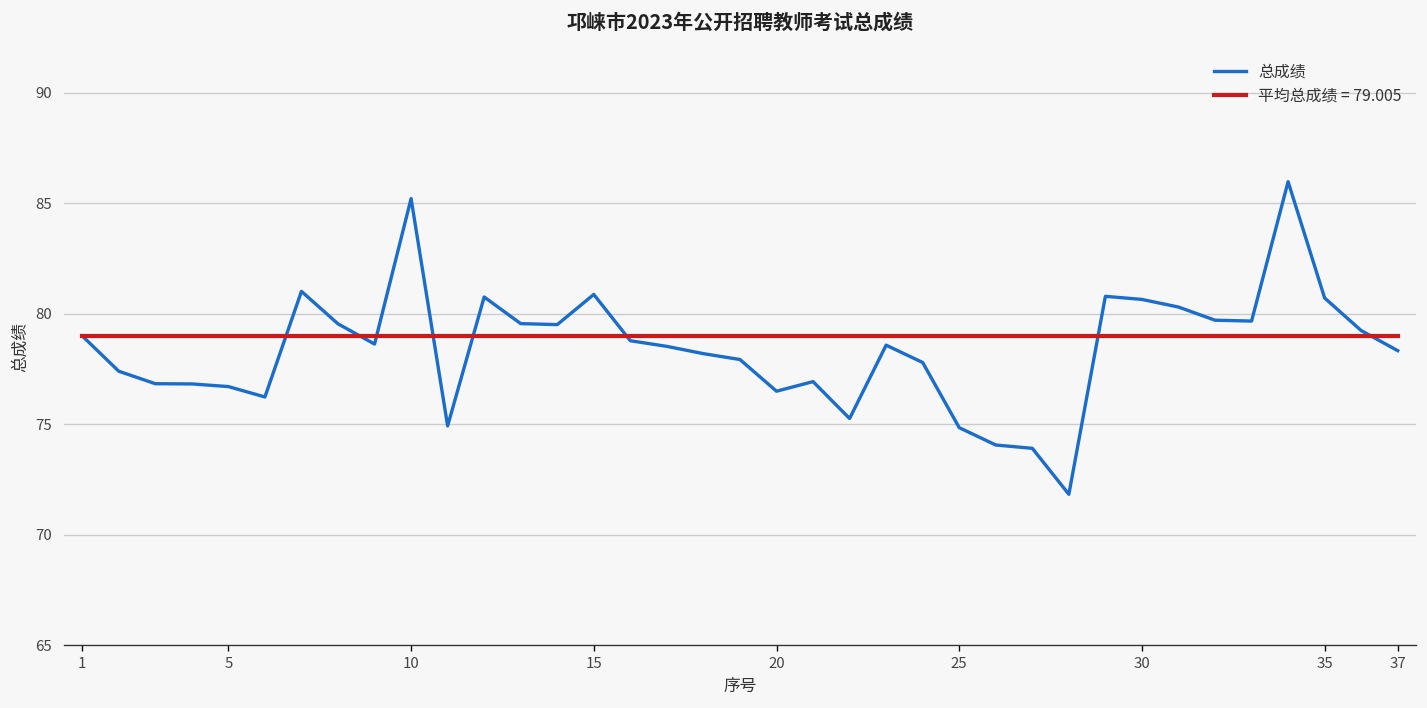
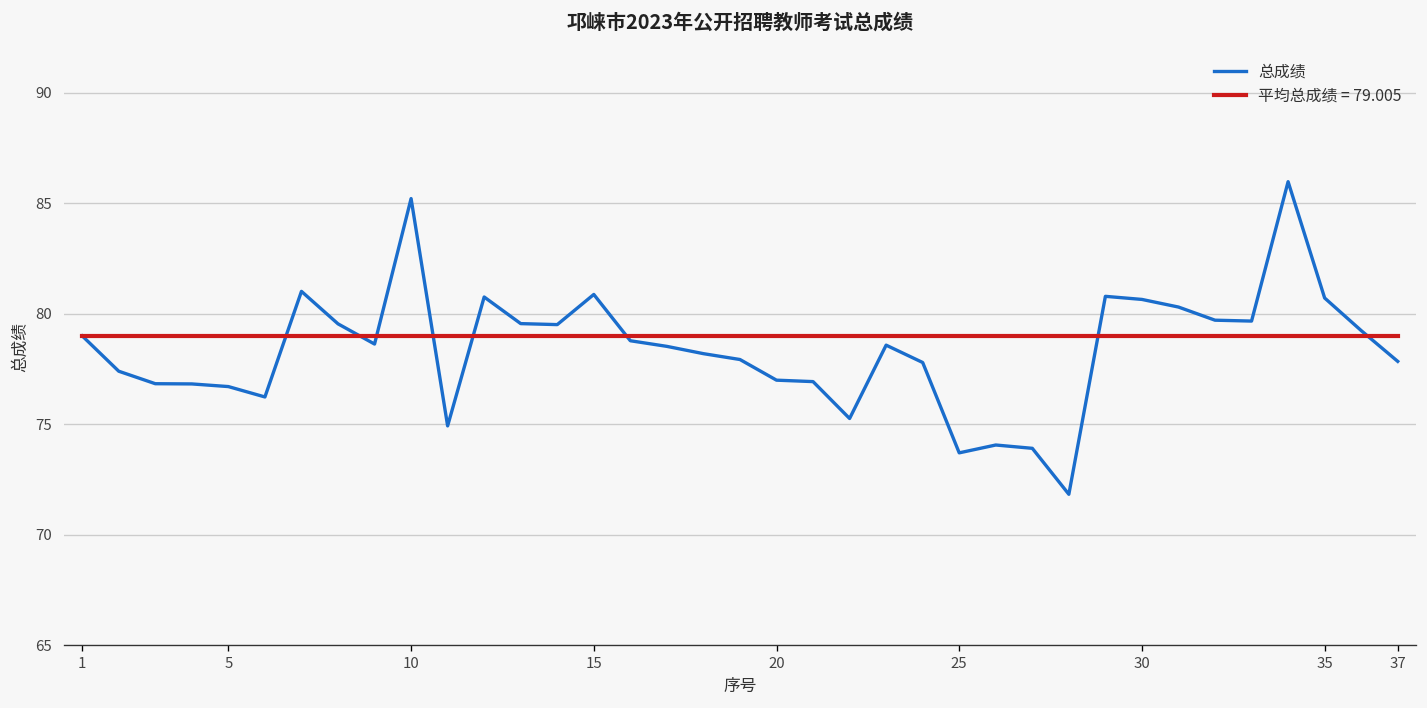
  {
    "总成绩": {
      "5": 76.7,
      "10": 85.2,
      "15": 80.9,
-     "20": 76.5,
-     "25": 74.9,
+     "20": 77.0,
+     "25": 73.7,
      "30": 80.7,
      "35": 80.7,
-     "37": 78.3
+     "37": 77.9
    },
    "平均总成绩 = 79.005": {
      "5": 79.0,
      "10": 79.0,
      "15": 79.0,
      "20": 79.0,
      "25": 79.0,
      "30": 79.0,
      "35": 79.0,
      "37": 79.0
    }
  }
